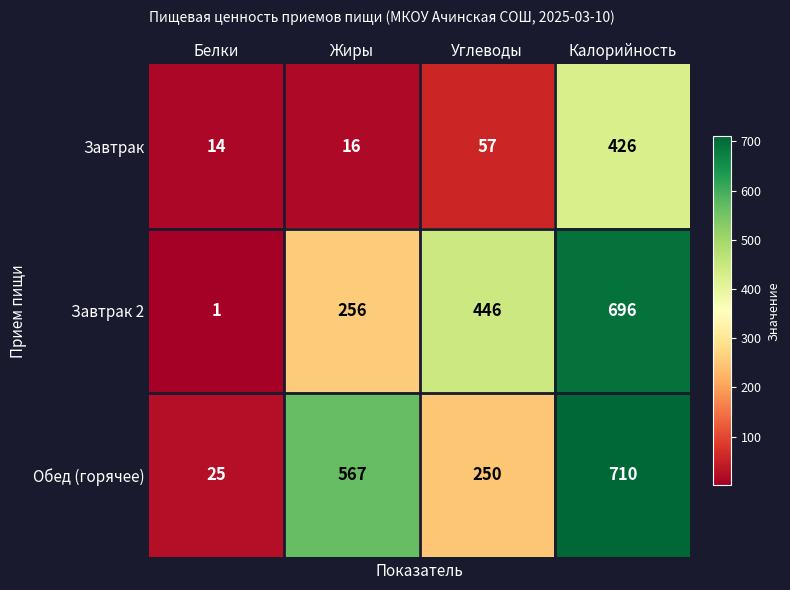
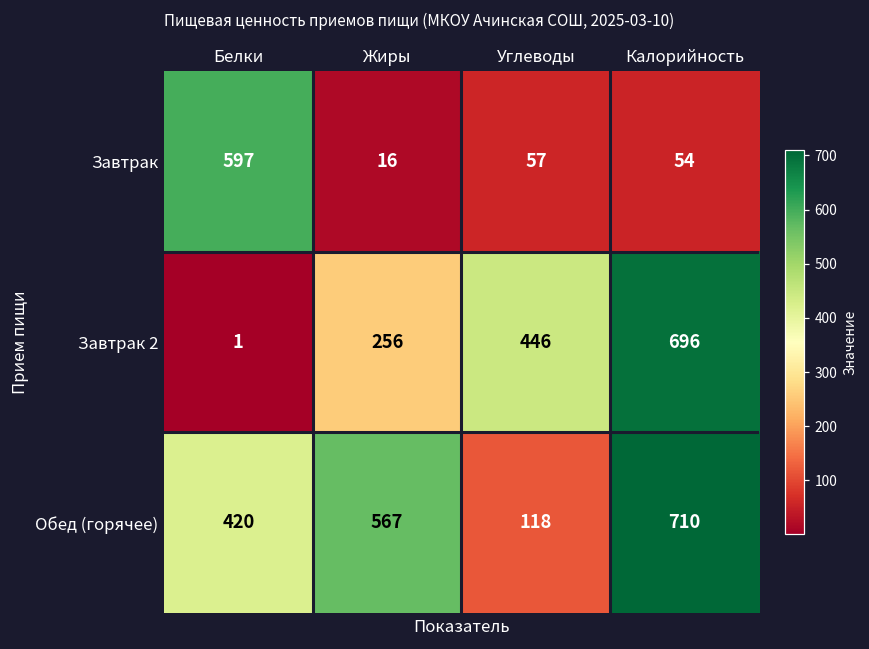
  {
    "Завтрак": {
-     "Белки": 14,
+     "Белки": 597,
      "Жиры": 16,
      "Углеводы": 57,
-     "Калорийность": 426
+     "Калорийность": 54
    },
    "Завтрак 2": {
      "Белки": 1,
      "Жиры": 256,
      "Углеводы": 446,
      "Калорийность": 696
    },
    "Обед (горячее)": {
-     "Белки": 25,
+     "Белки": 420,
      "Жиры": 567,
-     "Углеводы": 250,
+     "Углеводы": 118,
      "Калорийность": 710
    }
  }
